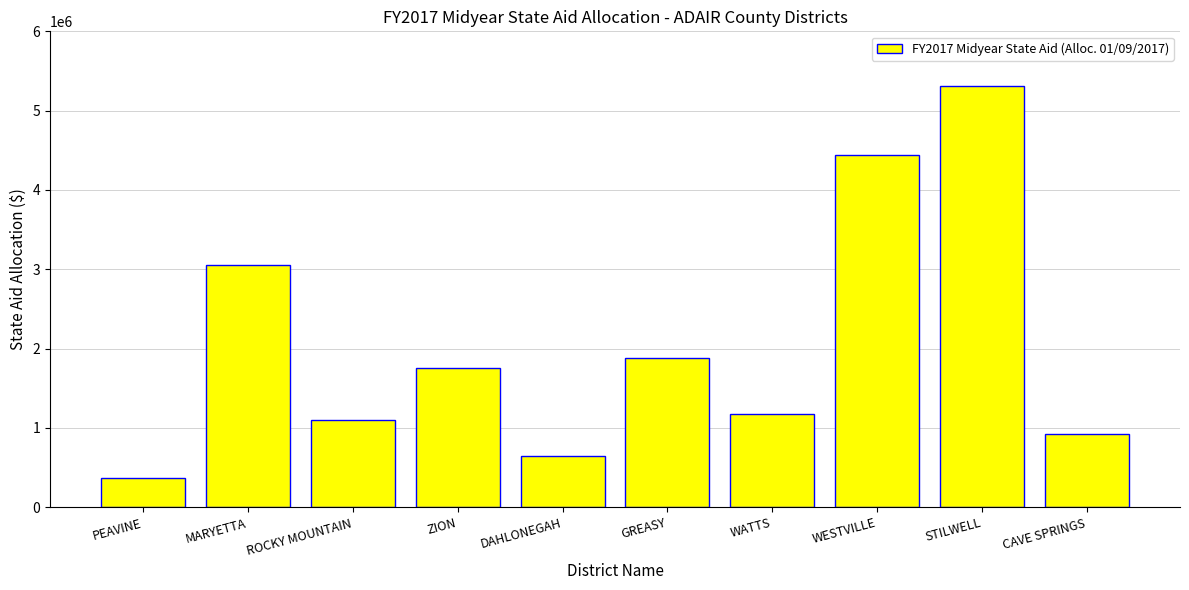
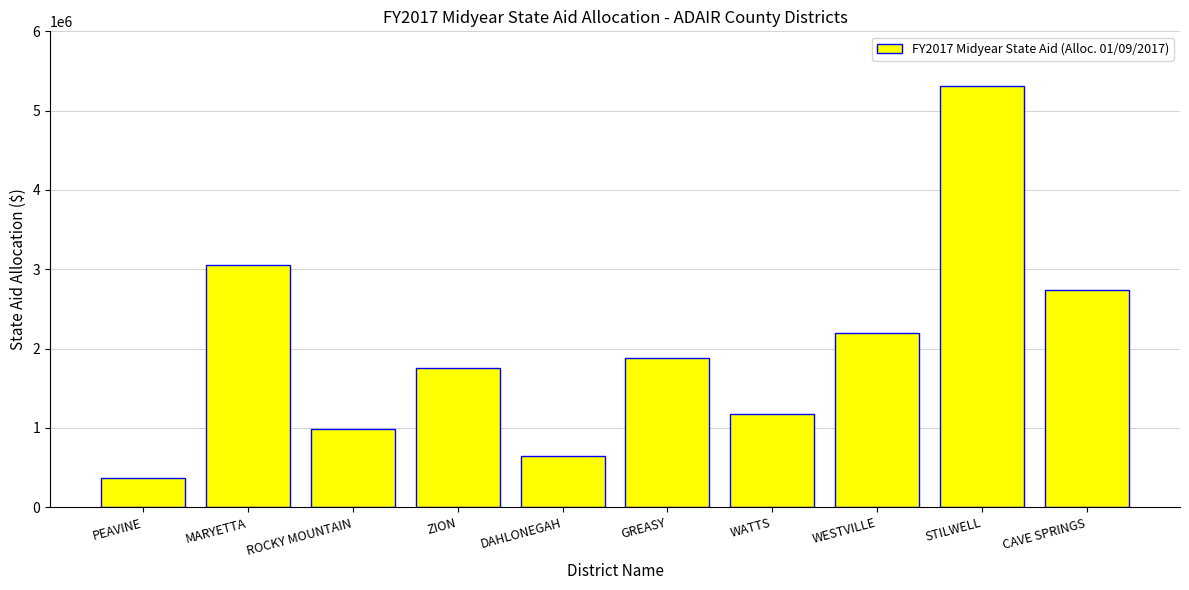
  {
    "PEAVINE": 400000,
    "MARYETTA": 3100000,
-   "ROCKY MOUNTAIN": 1100000,
+   "ROCKY MOUNTAIN": 1000000,
    "ZION": 1800000,
    "DAHLONEGAH": 600000,
    "GREASY": 1900000,
    "WATTS": 1200000,
-   "WESTVILLE": 4400000,
+   "WESTVILLE": 2200000,
    "STILWELL": 5300000,
-   "CAVE SPRINGS": 900000
+   "CAVE SPRINGS": 2700000
  }
